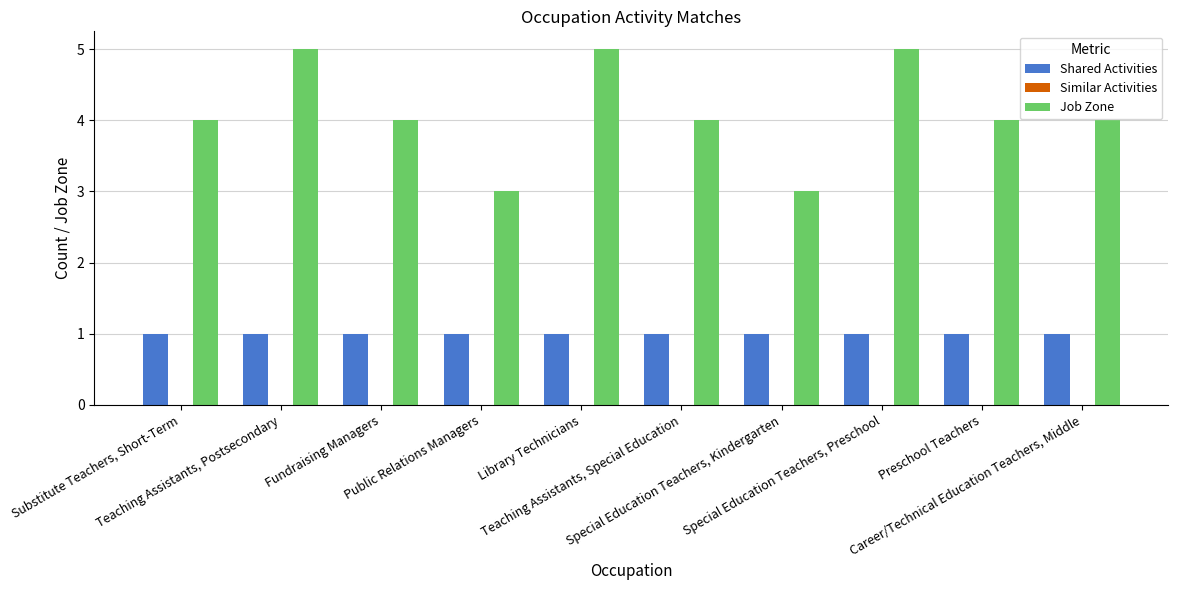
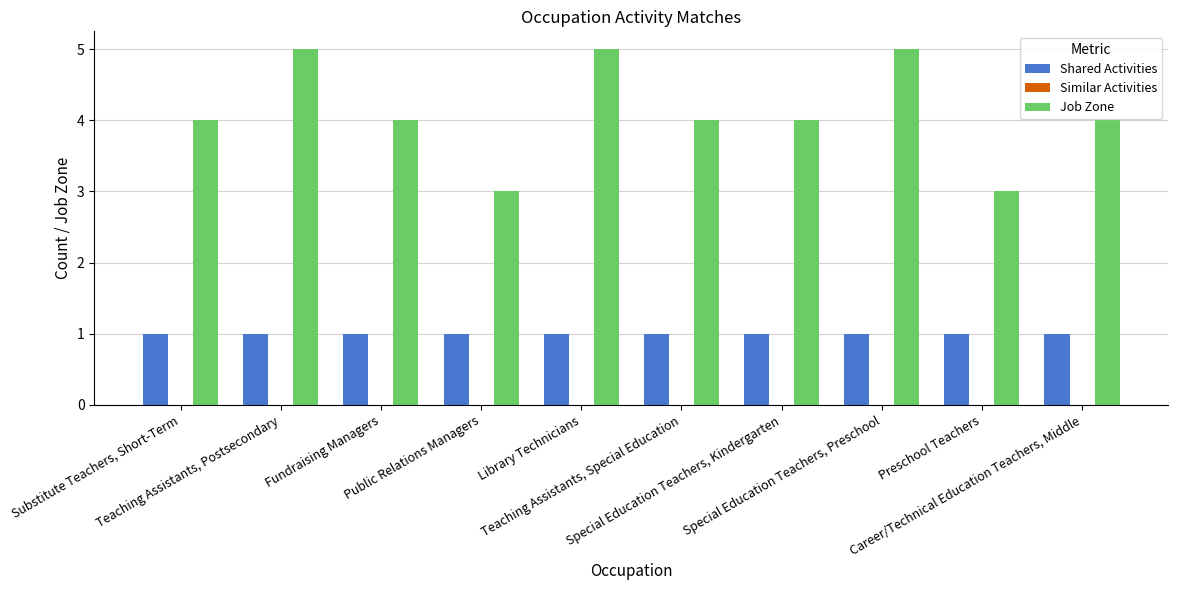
  {
    "Shared Activities": {
      "Substitute Teachers, Short-Term": 1,
      "Teaching Assistants, Postsecondary": 1,
      "Fundraising Managers": 1,
      "Public Relations Managers": 1,
      "Library Technicians": 1,
      "Teaching Assistants, Special Education": 1,
      "Special Education Teachers, Kindergarten": 1,
      "Special Education Teachers, Preschool": 1,
      "Preschool Teachers": 1,
      "Career/Technical Education Teachers, Middle": 1
    },
    "Similar Activities": {
      "Substitute Teachers, Short-Term": 0,
      "Teaching Assistants, Postsecondary": 0,
      "Fundraising Managers": 0,
      "Public Relations Managers": 0,
      "Library Technicians": 0,
      "Teaching Assistants, Special Education": 0,
      "Special Education Teachers, Kindergarten": 0,
      "Special Education Teachers, Preschool": 0,
      "Preschool Teachers": 0,
      "Career/Technical Education Teachers, Middle": 0
    },
    "Job Zone": {
      "Substitute Teachers, Short-Term": 4,
      "Teaching Assistants, Postsecondary": 5,
      "Fundraising Managers": 4,
      "Public Relations Managers": 3,
      "Library Technicians": 5,
      "Teaching Assistants, Special Education": 4,
-     "Special Education Teachers, Kindergarten": 3,
+     "Special Education Teachers, Kindergarten": 4,
      "Special Education Teachers, Preschool": 5,
-     "Preschool Teachers": 4,
+     "Preschool Teachers": 3,
      "Career/Technical Education Teachers, Middle": 4
    }
  }
